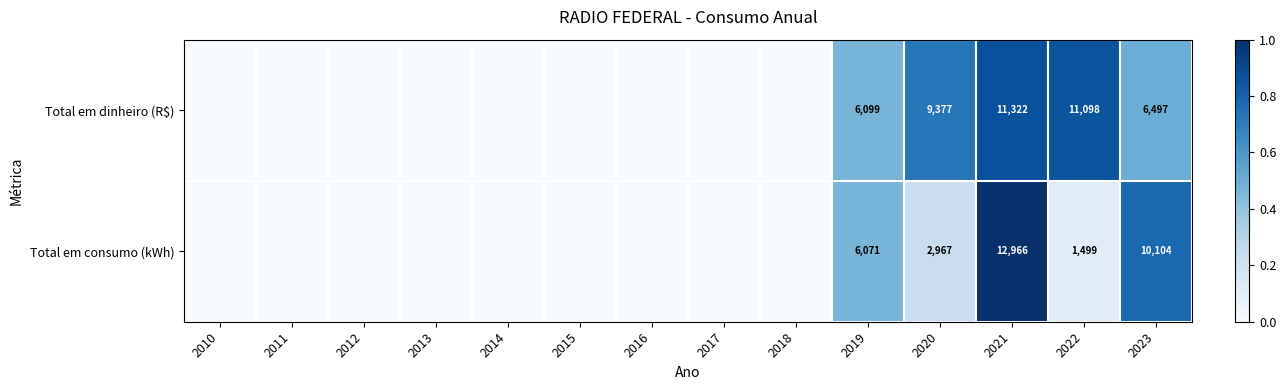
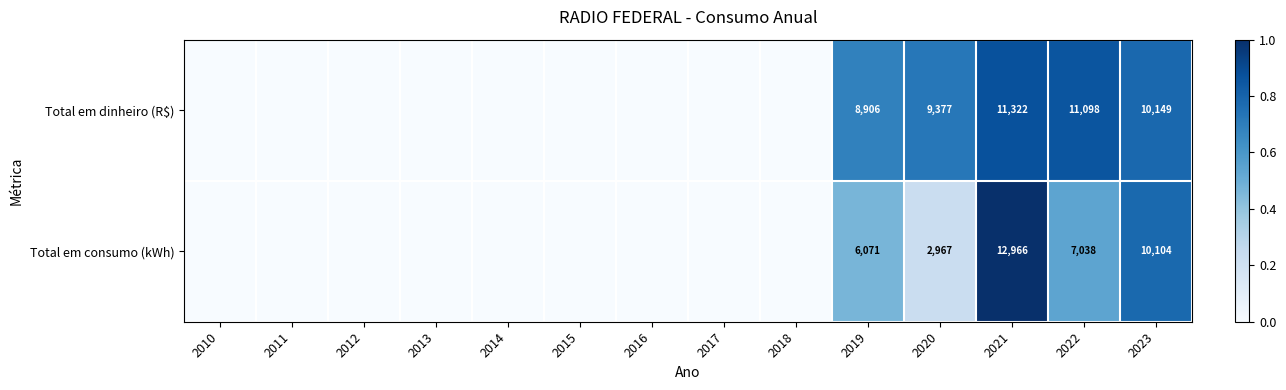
  {
    "Total em dinheiro (R$)": {
-     "2019": "6,099",
+     "2019": "8,906",
      "2020": "9,377",
      "2021": "11,322",
      "2022": "11,098",
-     "2023": "6,497"
+     "2023": "10,149"
    },
    "Total em consumo (kWh)": {
      "2019": "6,071",
      "2020": "2,967",
      "2021": "12,966",
-     "2022": "1,499",
+     "2022": "7,038",
      "2023": "10,104"
    }
  }
